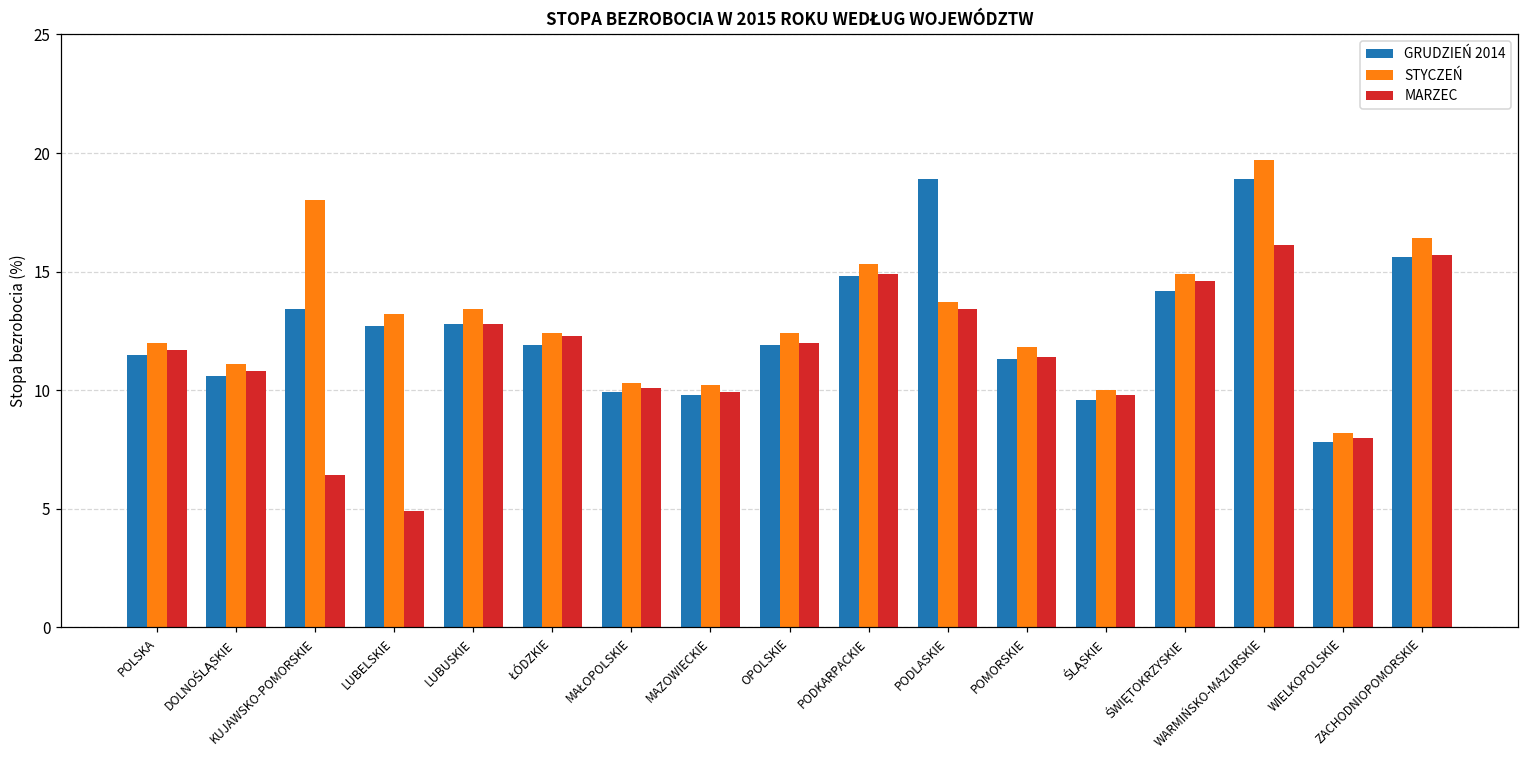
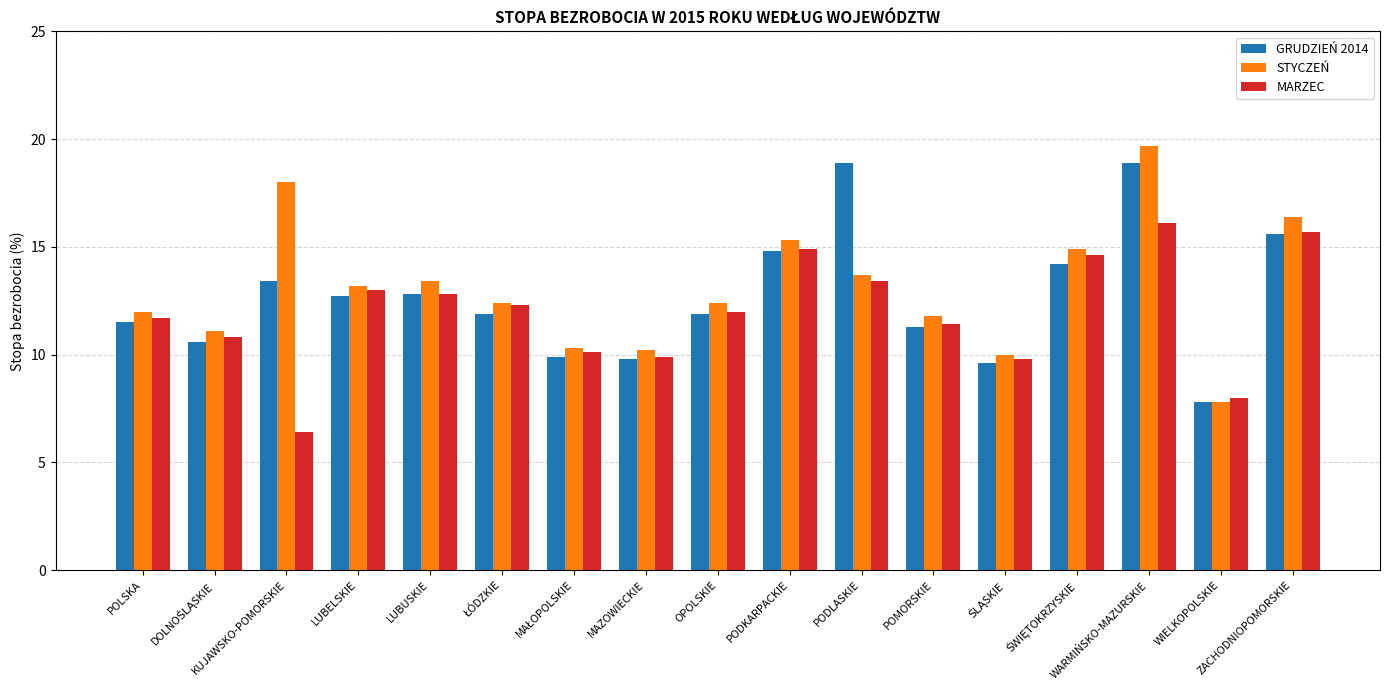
  {
    "GRUDZIEŃ 2014": {
      "POLSKA": 11.5,
      "DOLNOŚLĄSKIE": 10.6,
      "KUJAWSKO-POMORSKIE": 13.4,
      "LUBELSKIE": 12.7,
      "LUBUSKIE": 12.8,
      "ŁÓDZKIE": 11.9,
      "MAŁOPOLSKIE": 9.9,
      "MAZOWIECKIE": 9.8,
      "OPOLSKIE": 11.9,
      "PODKARPACKIE": 14.8,
      "PODLASKIE": 18.9,
      "POMORSKIE": 11.3,
      "ŚLĄSKIE": 9.6,
      "ŚWIĘTOKRZYSKIE": 14.2,
      "WARMIŃSKO-MAZURSKIE": 18.9,
      "WIELKOPOLSKIE": 7.8,
      "ZACHODNIOPOMORSKIE": 15.6
    },
    "STYCZEŃ": {
      "POLSKA": 12.0,
      "DOLNOŚLĄSKIE": 11.1,
      "KUJAWSKO-POMORSKIE": 18.0,
      "LUBELSKIE": 13.2,
      "LUBUSKIE": 13.4,
      "ŁÓDZKIE": 12.4,
      "MAŁOPOLSKIE": 10.3,
      "MAZOWIECKIE": 10.2,
      "OPOLSKIE": 12.4,
      "PODKARPACKIE": 15.3,
      "PODLASKIE": 13.7,
      "POMORSKIE": 11.8,
      "ŚLĄSKIE": 10.0,
      "ŚWIĘTOKRZYSKIE": 14.9,
      "WARMIŃSKO-MAZURSKIE": 19.7,
-     "WIELKOPOLSKIE": 8.2,
+     "WIELKOPOLSKIE": 7.8,
      "ZACHODNIOPOMORSKIE": 16.4
    },
    "MARZEC": {
      "POLSKA": 11.7,
      "DOLNOŚLĄSKIE": 10.8,
      "KUJAWSKO-POMORSKIE": 6.4,
-     "LUBELSKIE": 4.9,
+     "LUBELSKIE": 13.0,
      "LUBUSKIE": 12.8,
      "ŁÓDZKIE": 12.3,
      "MAŁOPOLSKIE": 10.1,
      "MAZOWIECKIE": 9.9,
      "OPOLSKIE": 12.0,
      "PODKARPACKIE": 14.9,
      "PODLASKIE": 13.4,
      "POMORSKIE": 11.4,
      "ŚLĄSKIE": 9.8,
      "ŚWIĘTOKRZYSKIE": 14.6,
      "WARMIŃSKO-MAZURSKIE": 16.1,
      "WIELKOPOLSKIE": 8.0,
      "ZACHODNIOPOMORSKIE": 15.7
    }
  }
